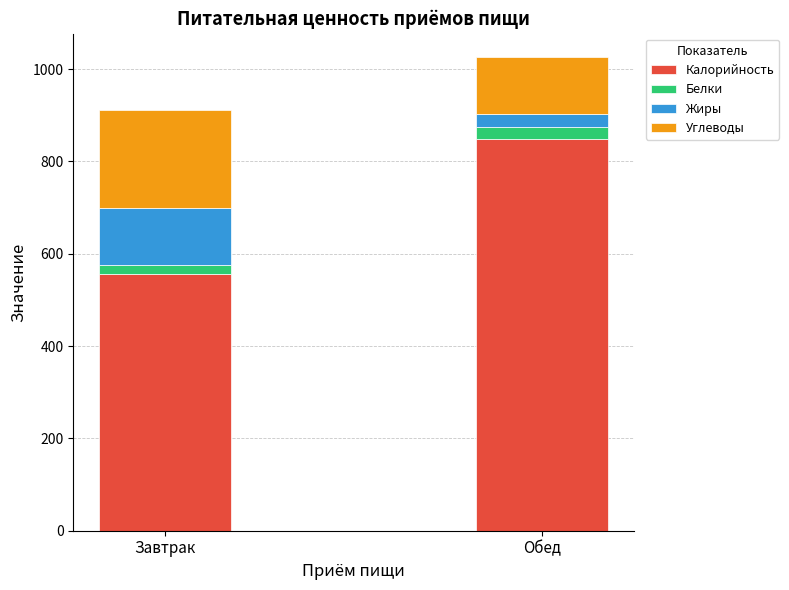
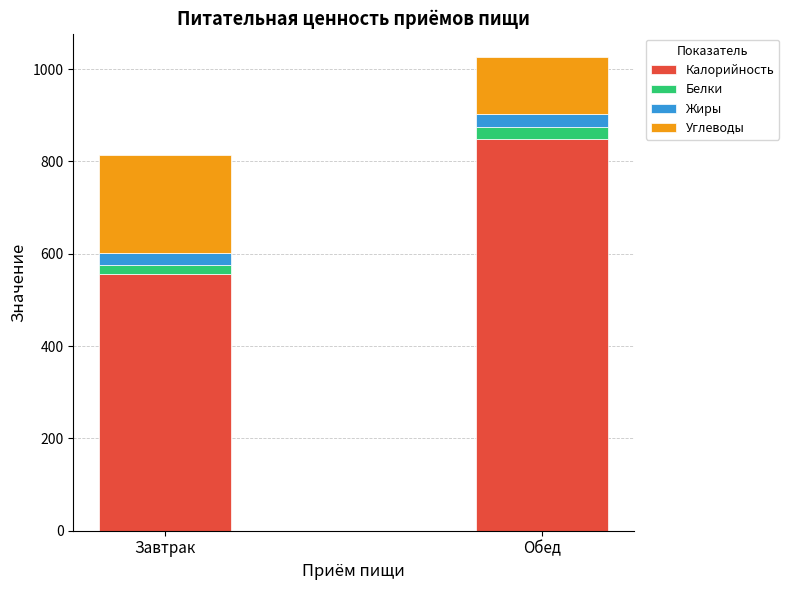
  {
    "Калорийность": {
      "Завтрак": 560,
      "Обед": 850
    },
    "Белки": {
      "Завтрак": 20,
      "Обед": 30
    },
    "Жиры": {
-     "Завтрак": 120,
+     "Завтрак": 30,
      "Обед": 30
    },
    "Углеводы": {
      "Завтрак": 210,
      "Обед": 120
    }
  }
